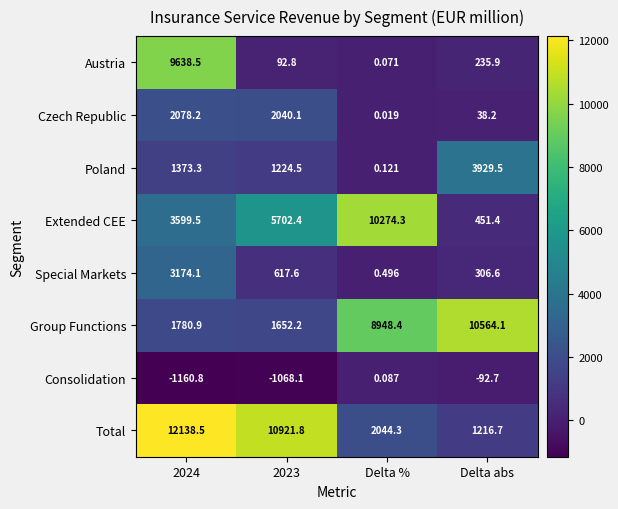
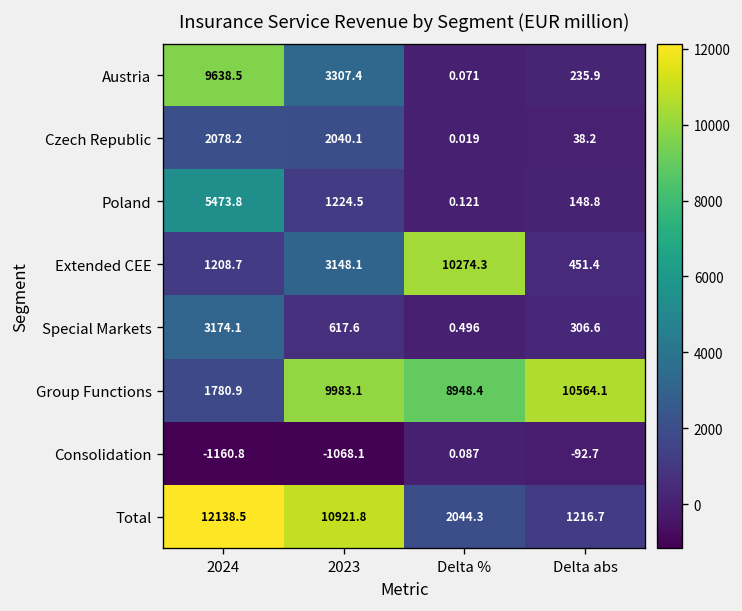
  {
    "Austria": {
      "2024": 9638.5,
-     "2023": 92.8,
+     "2023": 3307.4,
      "Delta %": 0.071,
      "Delta abs": 235.9
    },
    "Czech Republic": {
      "2024": 2078.2,
      "2023": 2040.1,
      "Delta %": 0.019,
      "Delta abs": 38.2
    },
    "Poland": {
-     "2024": 1373.3,
+     "2024": 5473.8,
      "2023": 1224.5,
      "Delta %": 0.121,
-     "Delta abs": 3929.5
+     "Delta abs": 148.8
    },
    "Extended CEE": {
-     "2024": 3599.5,
-     "2023": 5702.4,
+     "2024": 1208.7,
+     "2023": 3148.1,
      "Delta %": 10274.3,
      "Delta abs": 451.4
    },
    "Special Markets": {
      "2024": 3174.1,
      "2023": 617.6,
      "Delta %": 0.496,
      "Delta abs": 306.6
    },
    "Group Functions": {
      "2024": 1780.9,
-     "2023": 1652.2,
+     "2023": 9983.1,
      "Delta %": 8948.4,
      "Delta abs": 10564.1
    },
    "Consolidation": {
      "2024": -1160.8,
      "2023": -1068.1,
      "Delta %": 0.087,
      "Delta abs": -92.7
    },
    "Total": {
      "2024": 12138.5,
      "2023": 10921.8,
      "Delta %": 2044.3,
      "Delta abs": 1216.7
    }
  }
